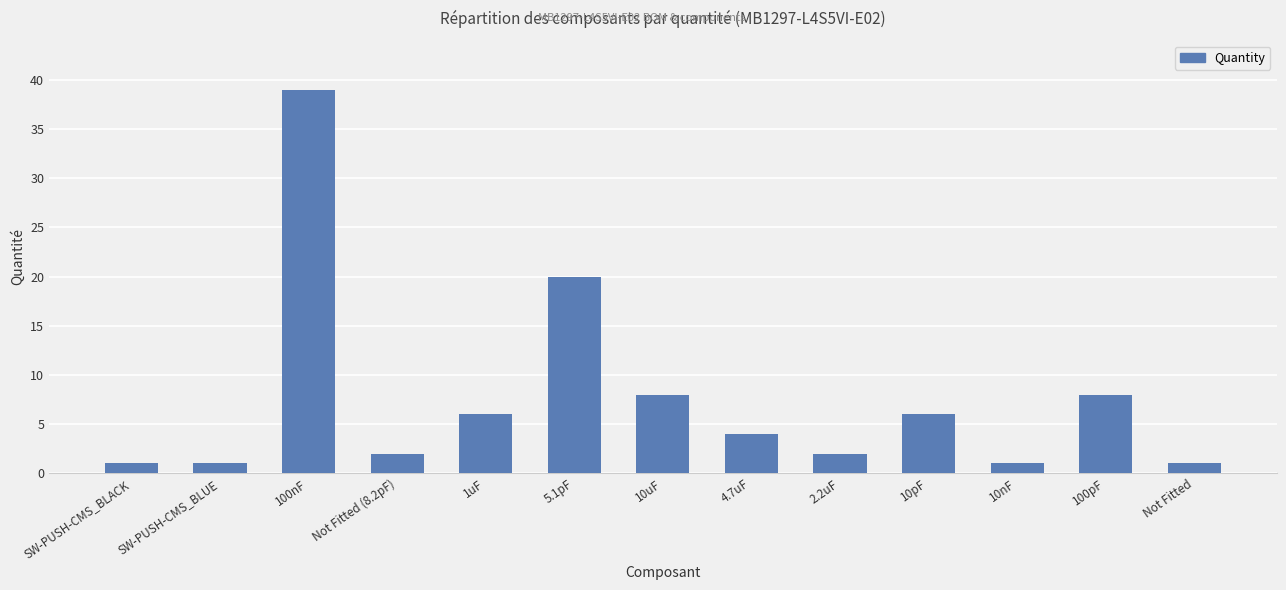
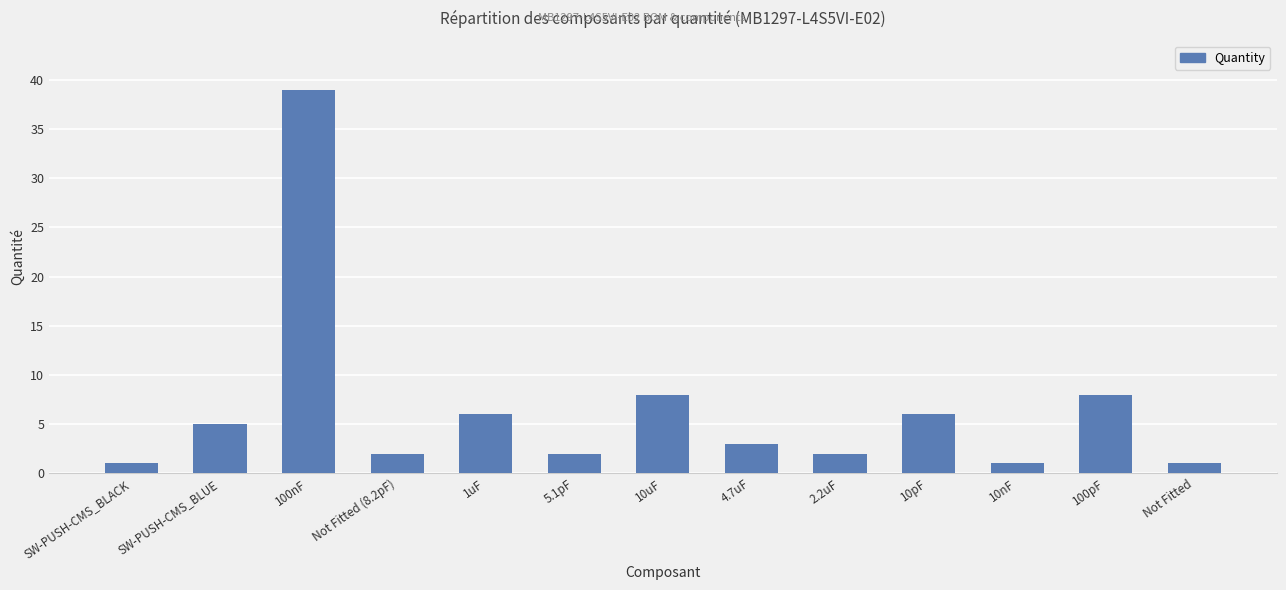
  {
    "SW-PUSH-CMS_BLACK": 1,
-   "SW-PUSH-CMS_BLUE": 1,
+   "SW-PUSH-CMS_BLUE": 5,
    "100nF": 39,
    "Not Fitted (8.2pF)": 2,
    "1uF": 6,
-   "5.1pF": 20,
+   "5.1pF": 2,
    "10uF": 8,
-   "4.7uF": 4,
+   "4.7uF": 3,
    "2.2uF": 2,
    "10pF": 6,
    "10nF": 1,
    "100pF": 8,
    "Not Fitted": 1
  }
